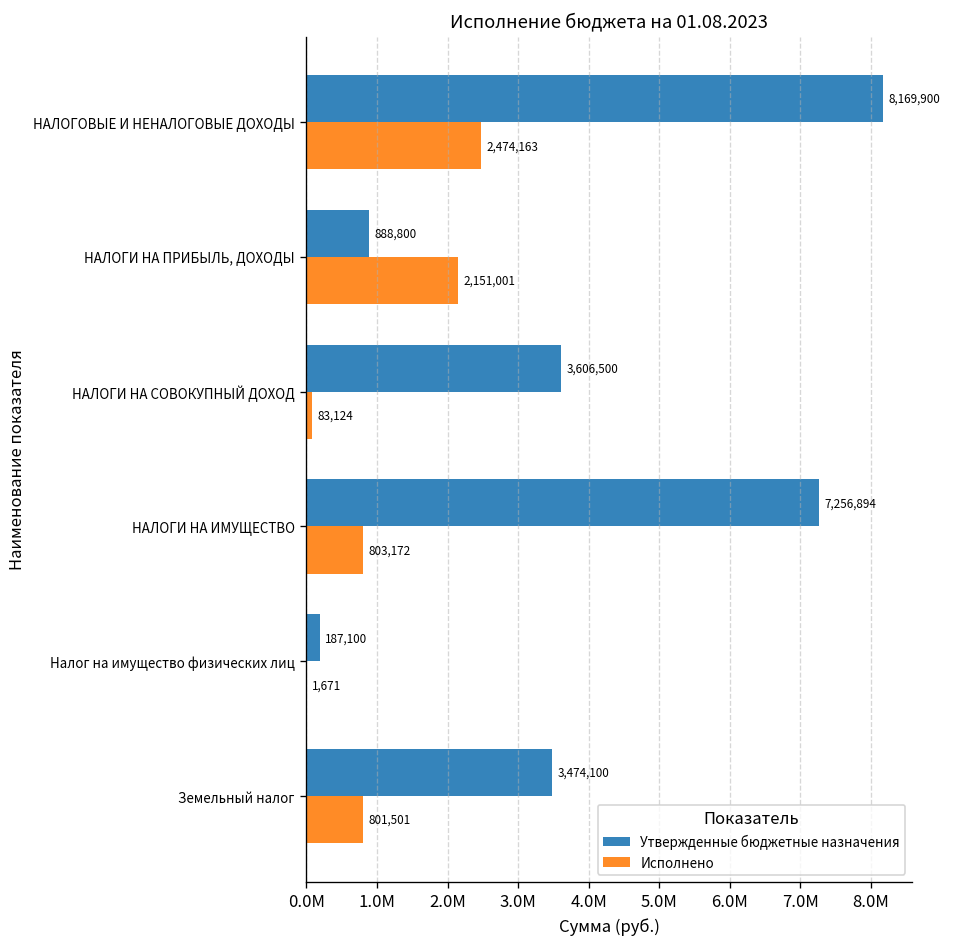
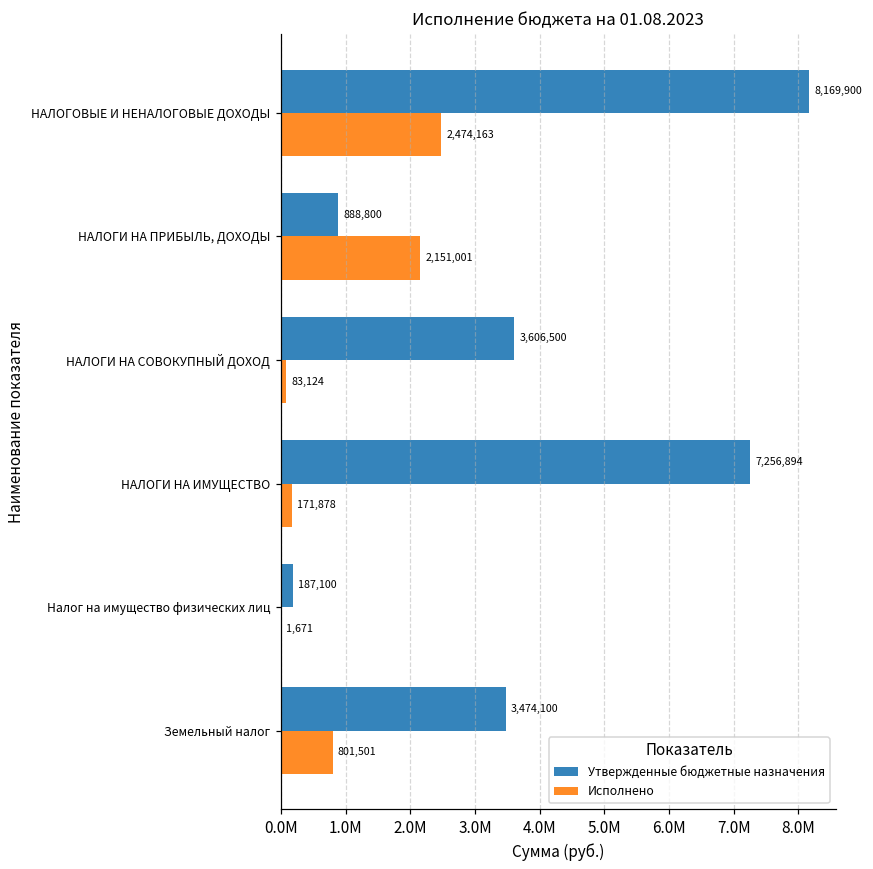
  {
    "Утвержденные бюджетные назначения": {
      "НАЛОГОВЫЕ И НЕНАЛОГОВЫЕ ДОХОДЫ": "8,169,900",
      "НАЛОГИ НА ПРИБЫЛЬ, ДОХОДЫ": "888,800",
      "НАЛОГИ НА СОВОКУПНЫЙ ДОХОД": "3,606,500",
      "НАЛОГИ НА ИМУЩЕСТВО": "7,256,894",
      "Налог на имущество физических лиц": "187,100",
      "Земельный налог": "3,474,100"
    },
    "Исполнено": {
      "НАЛОГОВЫЕ И НЕНАЛОГОВЫЕ ДОХОДЫ": "2,474,163",
      "НАЛОГИ НА ПРИБЫЛЬ, ДОХОДЫ": "2,151,001",
      "НАЛОГИ НА СОВОКУПНЫЙ ДОХОД": "83,124",
-     "НАЛОГИ НА ИМУЩЕСТВО": "803,172",
+     "НАЛОГИ НА ИМУЩЕСТВО": "171,878",
      "Налог на имущество физических лиц": "1,671",
      "Земельный налог": "801,501"
    }
  }
